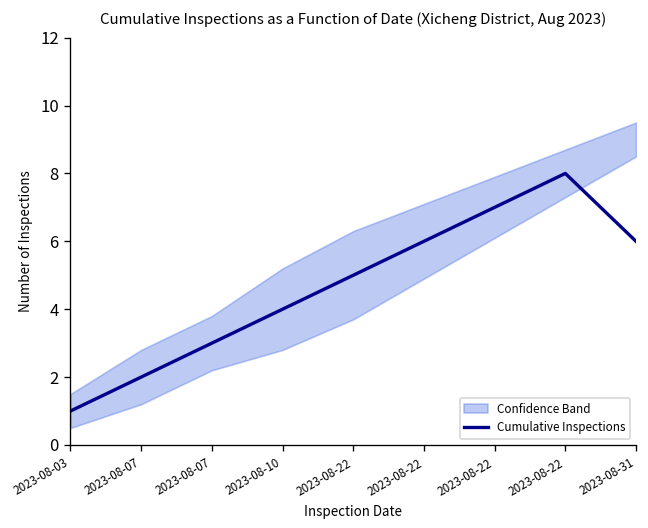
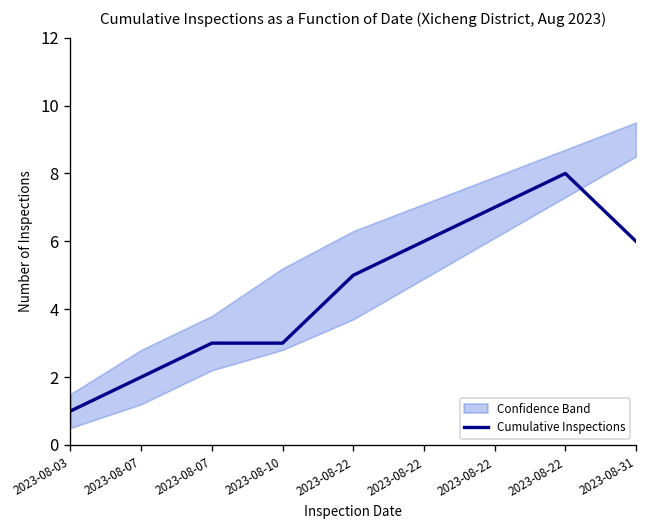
  {
    "Cumulative Inspections": {
      "2023-08-03": 1,
-     "2023-08-10": 4,
+     "2023-08-10": 3,
      "2023-08-31": 6
    }
  }
